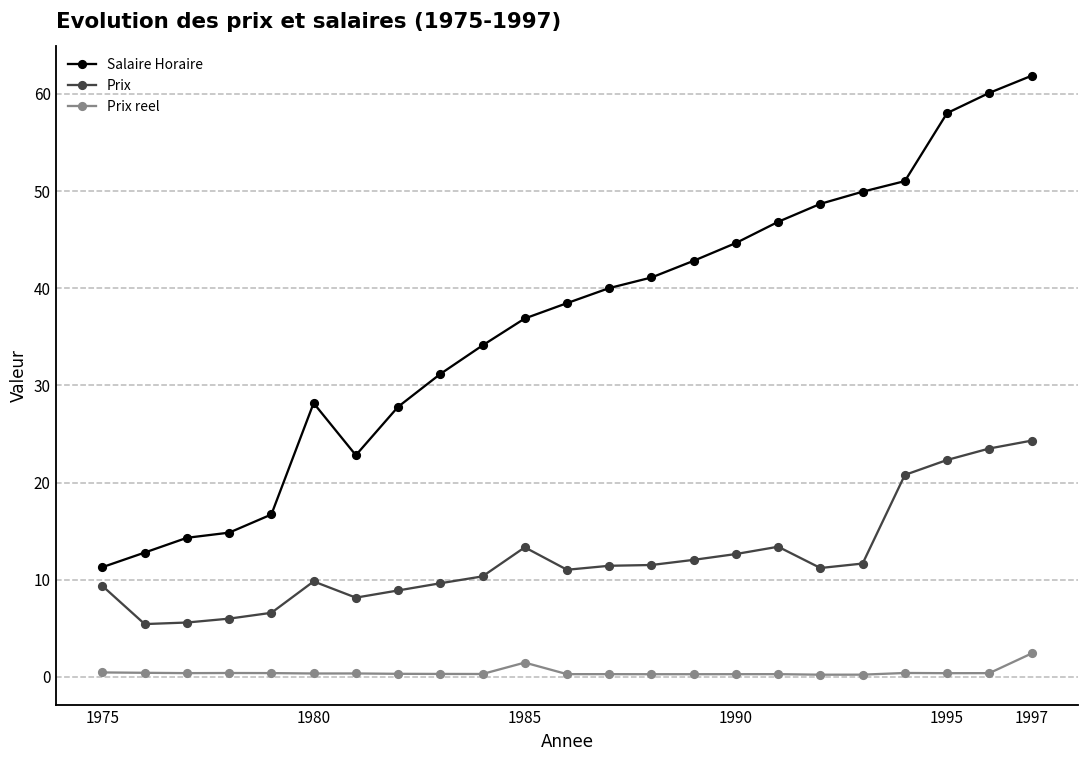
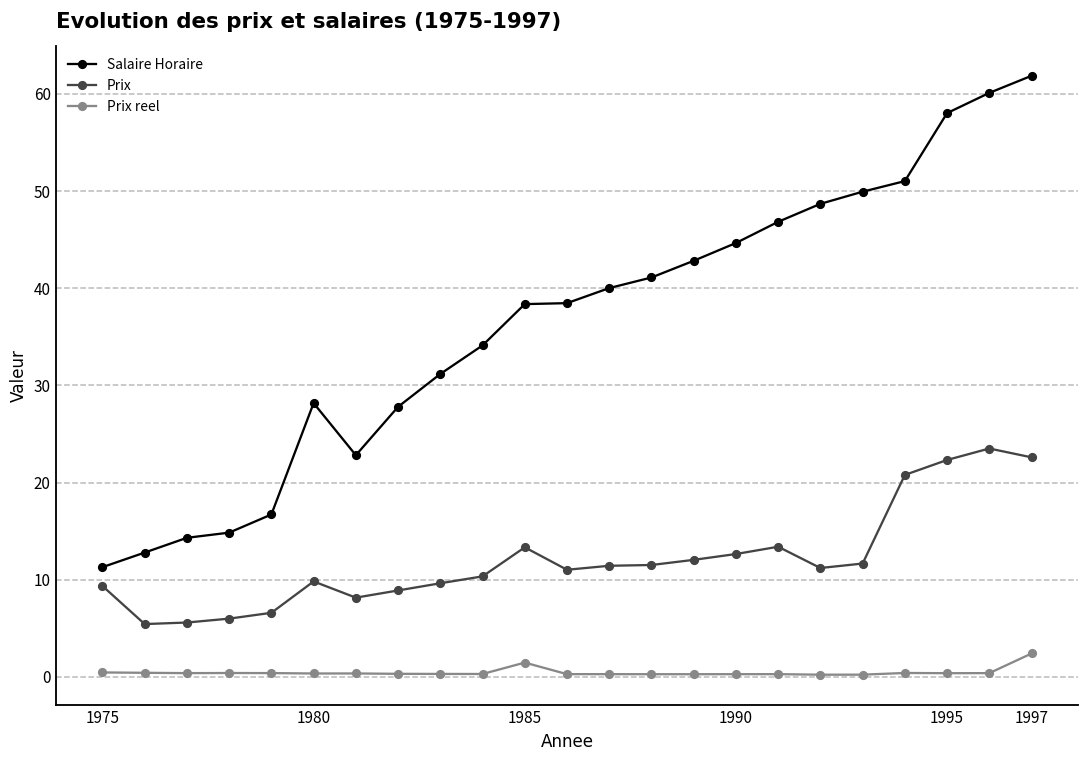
  {
    "Salaire Horaire": {
      "1975": 11,
      "1980": 28,
-     "1985": 37,
+     "1985": 38,
      "1990": 45,
      "1995": 58,
      "1997": 62
    },
    "Prix": {
      "1975": 9,
      "1980": 10,
      "1985": 13,
      "1990": 13,
      "1995": 22,
-     "1997": 24
+     "1997": 23
    },
    "Prix reel": {
      "1975": 0,
      "1980": 0,
      "1985": 1,
      "1990": 0,
      "1995": 0,
      "1997": 2
    }
  }
